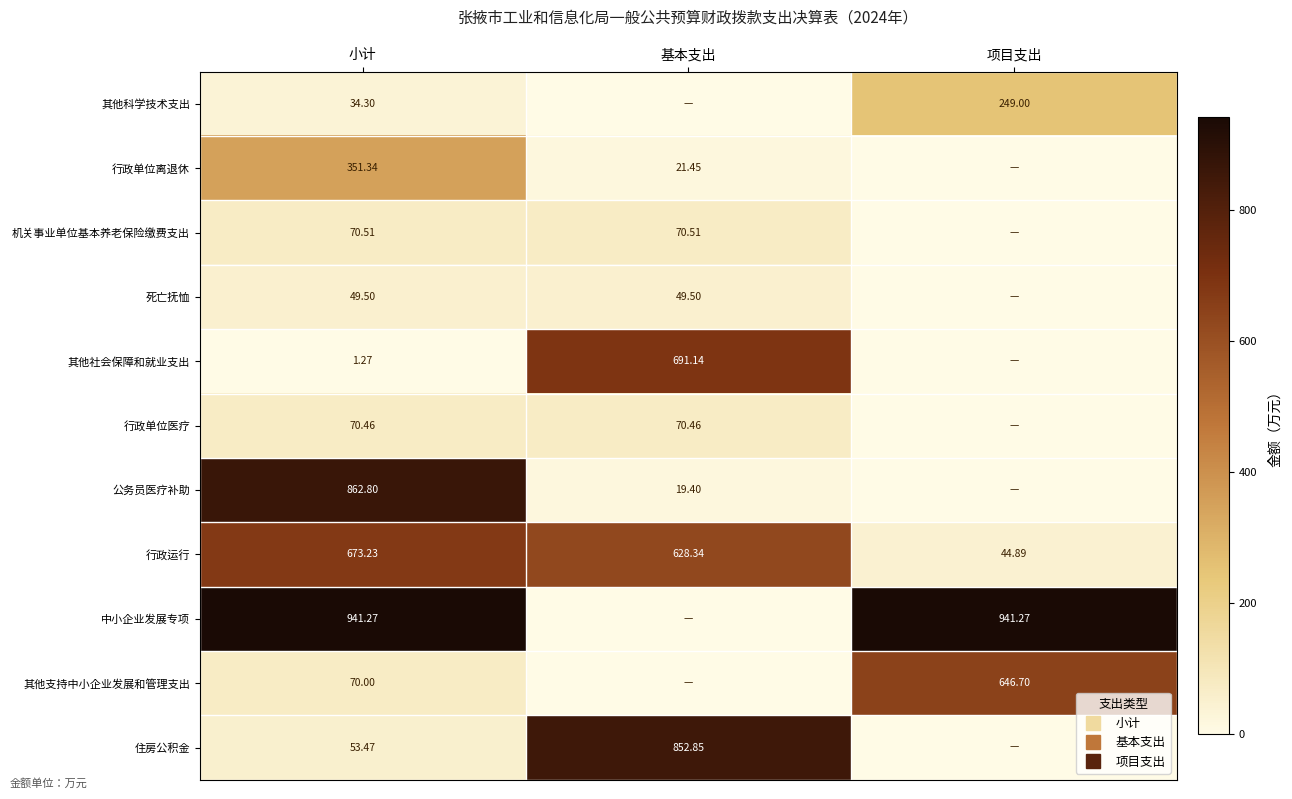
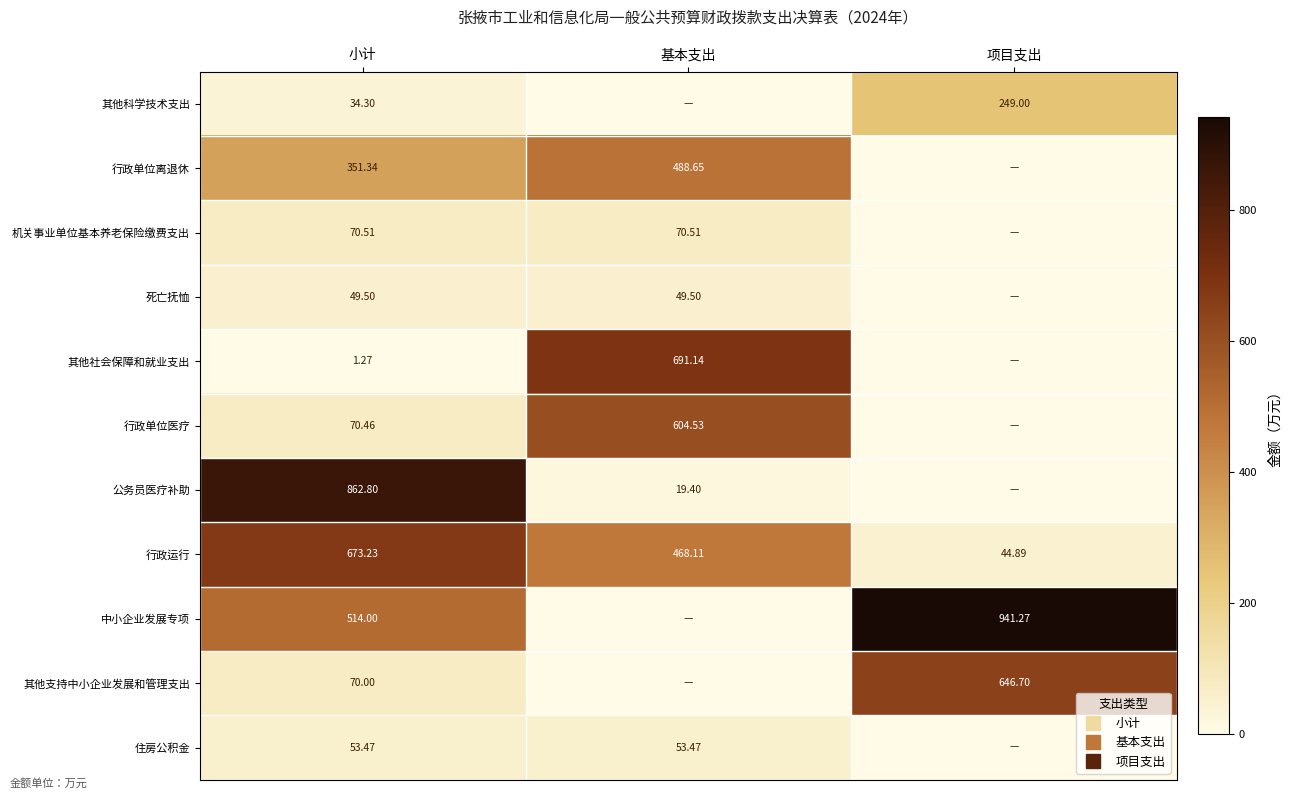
  {
    "其他科学技术支出": {
      "小计": 34.30,
      "项目支出": 249.00
    },
    "行政单位离退休": {
      "小计": 351.34,
-     "基本支出": 21.45
+     "基本支出": 488.65
    },
    "机关事业单位基本养老保险缴费支出": {
      "小计": 70.51,
      "基本支出": 70.51
    },
    "死亡抚恤": {
      "小计": 49.50,
      "基本支出": 49.50
    },
    "其他社会保障和就业支出": {
      "小计": 1.27,
      "基本支出": 691.14
    },
    "行政单位医疗": {
      "小计": 70.46,
-     "基本支出": 70.46
+     "基本支出": 604.53
    },
    "公务员医疗补助": {
      "小计": 862.80,
      "基本支出": 19.40
    },
    "行政运行": {
      "小计": 673.23,
-     "基本支出": 628.34,
+     "基本支出": 468.11,
      "项目支出": 44.89
    },
    "中小企业发展专项": {
-     "小计": 941.27,
+     "小计": 514.00,
      "项目支出": 941.27
    },
    "其他支持中小企业发展和管理支出": {
      "小计": 70.00,
      "项目支出": 646.70
    },
    "住房公积金": {
      "小计": 53.47,
-     "基本支出": 852.85
+     "基本支出": 53.47
    }
  }
